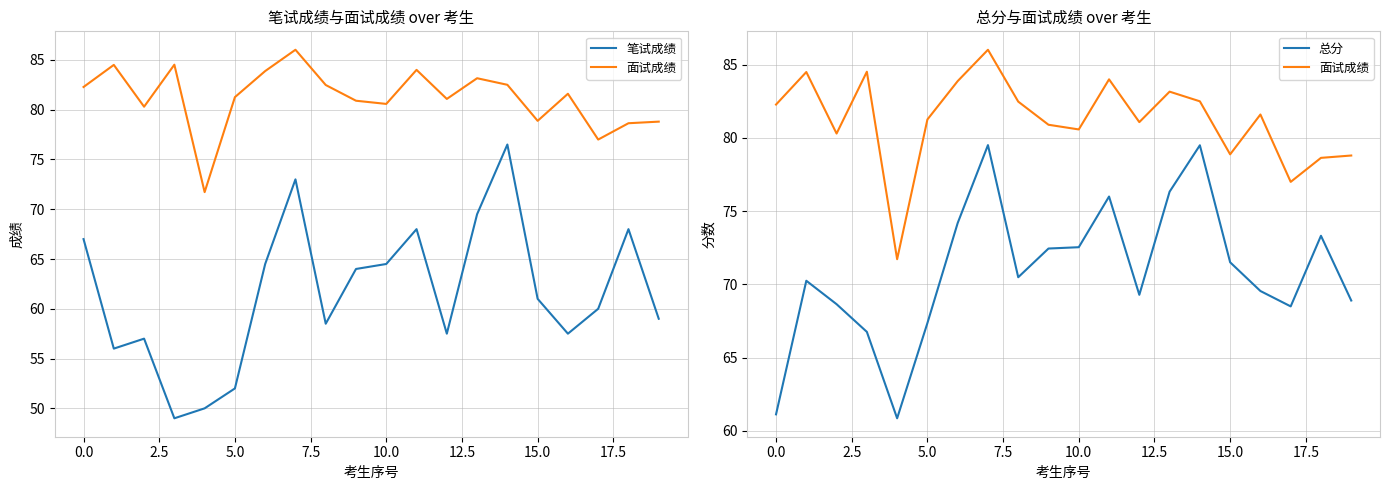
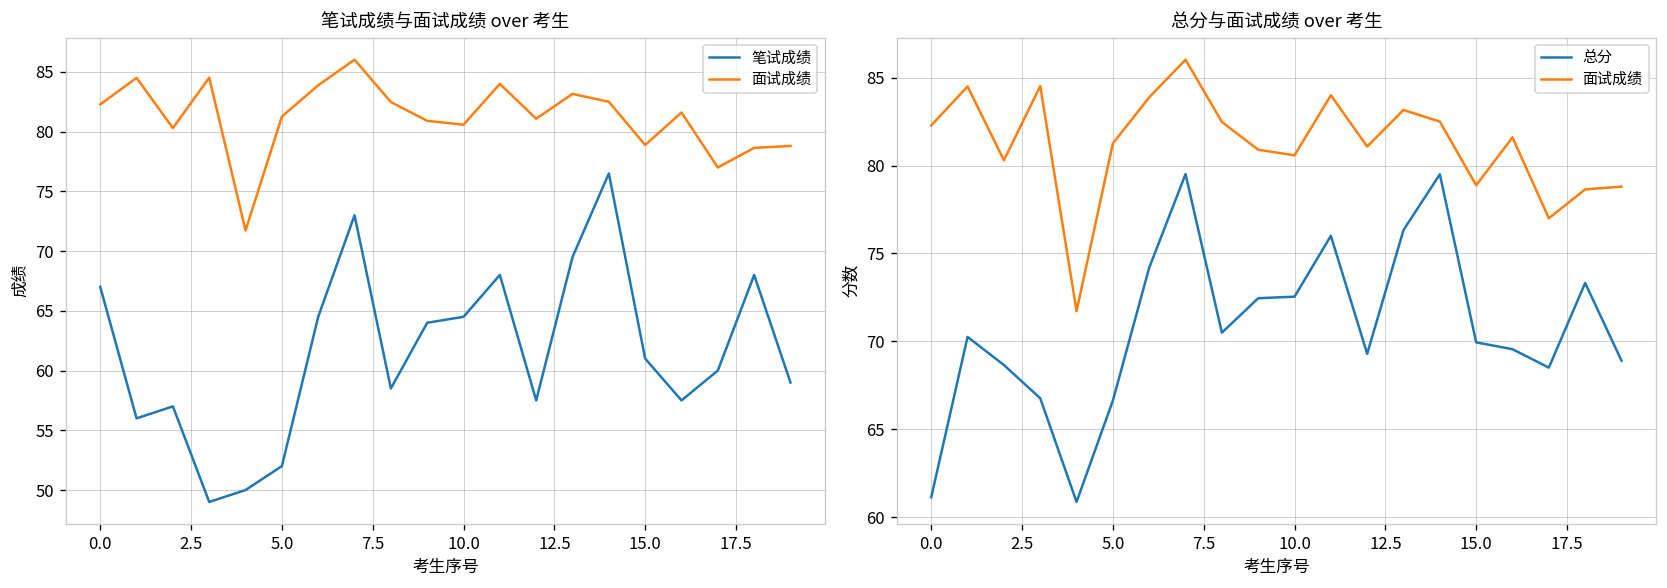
  {
    "笔试成绩与面试成绩 over 考生": {
      "笔试成绩": {
        "0.0": 67,
        "5.0": 52,
        "10.0": 65,
        "15.0": 61
      },
      "面试成绩": {
        "0.0": 82,
        "5.0": 81,
        "10.0": 81,
        "15.0": 79
      }
    },
    "总分与面试成绩 over 考生": {
      "总分": {
        "0.0": 61.1,
-       "5.0": 67.4,
+       "5.0": 66.6,
        "10.0": 72.5,
-       "15.0": 71.5
+       "15.0": 69.9
      },
      "面试成绩": {
        "0.0": 82.3,
        "5.0": 81.3,
        "10.0": 80.6,
        "15.0": 78.9
      }
    }
  }
